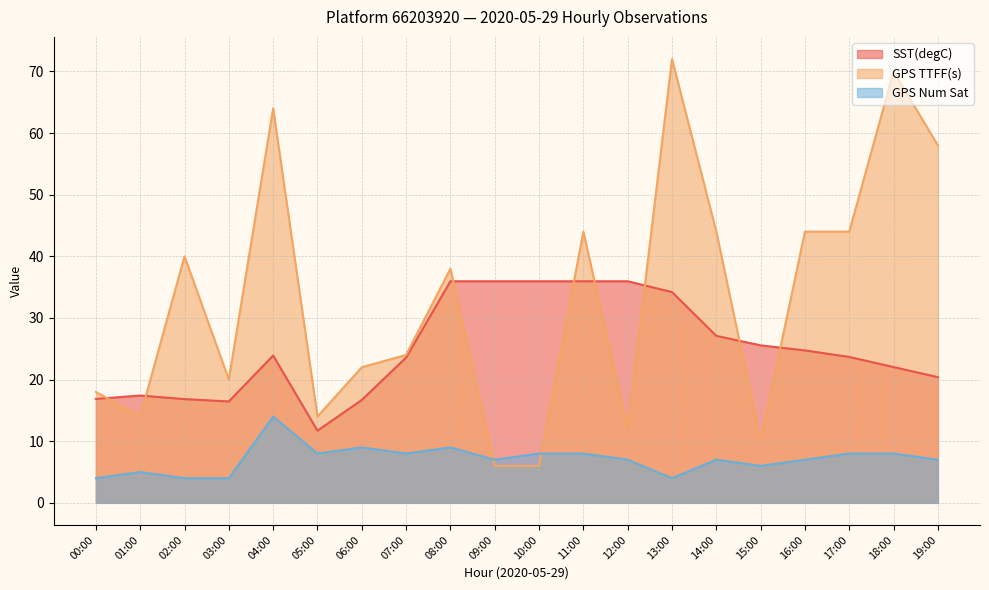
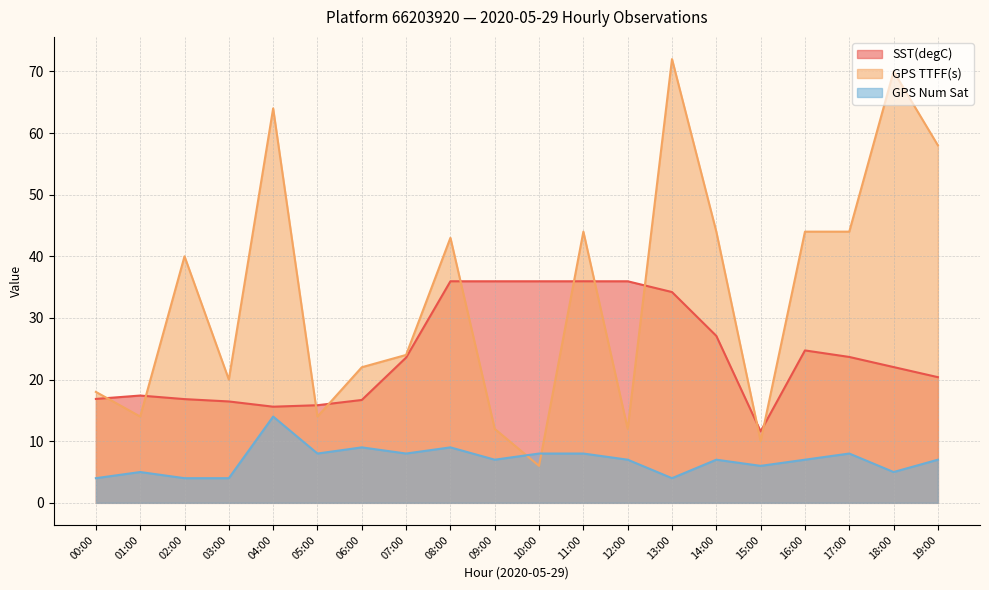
  {
    "SST(degC)": {
      "00:00": 17,
      "01:00": 17,
      "02:00": 17,
      "03:00": 16,
-     "04:00": 24,
-     "05:00": 12,
+     "04:00": 16,
+     "05:00": 16,
      "06:00": 17,
      "07:00": 24,
      "08:00": 36,
      "09:00": 36,
      "10:00": 36,
      "11:00": 36,
      "12:00": 36,
      "13:00": 34,
      "14:00": 27,
-     "15:00": 26,
+     "15:00": 12,
      "16:00": 25,
      "17:00": 24,
      "18:00": 22,
      "19:00": 20
    },
    "GPS TTFF(s)": {
      "00:00": 18,
      "01:00": 14,
      "02:00": 40,
      "03:00": 20,
      "04:00": 64,
      "05:00": 14,
      "06:00": 22,
      "07:00": 24,
-     "08:00": 38,
-     "09:00": 6,
+     "08:00": 43,
+     "09:00": 12,
      "10:00": 6,
      "11:00": 44,
      "12:00": 12,
      "13:00": 72,
      "14:00": 44,
      "15:00": 10,
      "16:00": 44,
      "17:00": 44,
      "19:00": 58
    },
    "GPS Num Sat": {
      "00:00": 4,
      "01:00": 5,
      "02:00": 4,
      "03:00": 4,
      "04:00": 14,
      "05:00": 8,
      "06:00": 9,
      "07:00": 8,
      "08:00": 9,
      "09:00": 7,
      "10:00": 8,
      "11:00": 8,
      "12:00": 7,
      "13:00": 4,
      "14:00": 7,
      "15:00": 6,
      "16:00": 7,
      "17:00": 8,
-     "18:00": 8,
+     "18:00": 5,
      "19:00": 7
    }
  }
